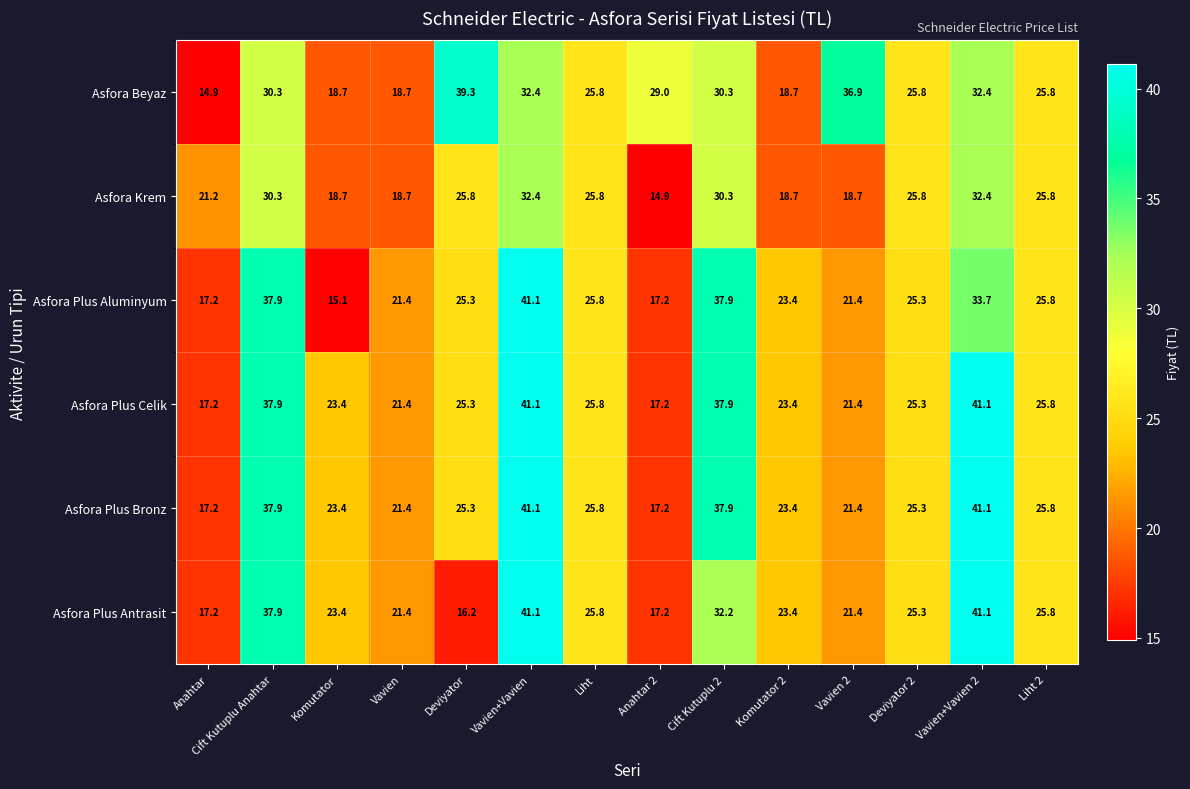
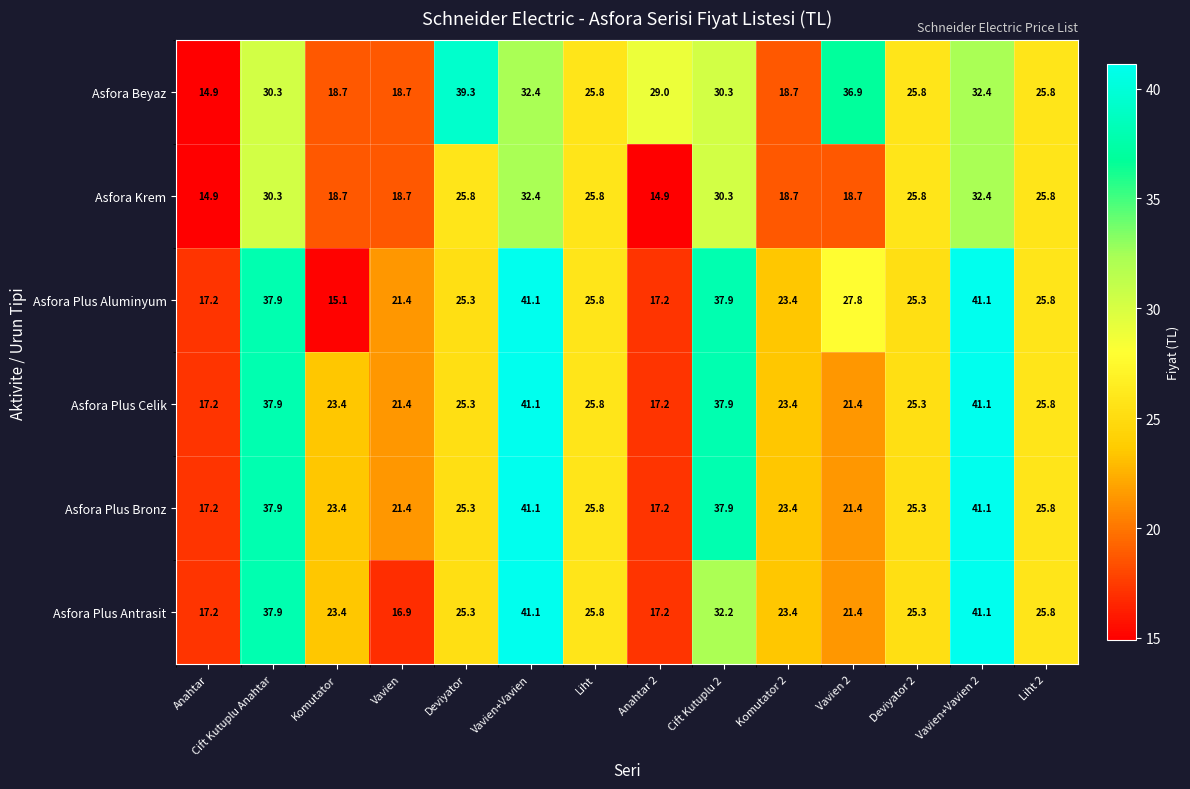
  {
    "Asfora Beyaz": {
      "Anahtar": 14.9,
      "Cift Kutuplu Anahtar": 30.3,
      "Komutator": 18.7,
      "Vavien": 18.7,
      "Deviyator": 39.3,
      "Vavien+Vavien": 32.4,
      "Liht": 25.8,
      "Anahtar 2": 29.0,
      "Cift Kutuplu 2": 30.3,
      "Komutator 2": 18.7,
      "Vavien 2": 36.9,
      "Deviyator 2": 25.8,
      "Vavien+Vavien 2": 32.4,
      "Liht 2": 25.8
    },
    "Asfora Krem": {
-     "Anahtar": 21.2,
+     "Anahtar": 14.9,
      "Cift Kutuplu Anahtar": 30.3,
      "Komutator": 18.7,
      "Vavien": 18.7,
      "Deviyator": 25.8,
      "Vavien+Vavien": 32.4,
      "Liht": 25.8,
      "Anahtar 2": 14.9,
      "Cift Kutuplu 2": 30.3,
      "Komutator 2": 18.7,
      "Vavien 2": 18.7,
      "Deviyator 2": 25.8,
      "Vavien+Vavien 2": 32.4,
      "Liht 2": 25.8
    },
    "Asfora Plus Aluminyum": {
      "Anahtar": 17.2,
      "Cift Kutuplu Anahtar": 37.9,
      "Komutator": 15.1,
      "Vavien": 21.4,
      "Deviyator": 25.3,
      "Vavien+Vavien": 41.1,
      "Liht": 25.8,
      "Anahtar 2": 17.2,
      "Cift Kutuplu 2": 37.9,
      "Komutator 2": 23.4,
-     "Vavien 2": 21.4,
+     "Vavien 2": 27.8,
      "Deviyator 2": 25.3,
-     "Vavien+Vavien 2": 33.7,
+     "Vavien+Vavien 2": 41.1,
      "Liht 2": 25.8
    },
    "Asfora Plus Celik": {
      "Anahtar": 17.2,
      "Cift Kutuplu Anahtar": 37.9,
      "Komutator": 23.4,
      "Vavien": 21.4,
      "Deviyator": 25.3,
      "Vavien+Vavien": 41.1,
      "Liht": 25.8,
      "Anahtar 2": 17.2,
      "Cift Kutuplu 2": 37.9,
      "Komutator 2": 23.4,
      "Vavien 2": 21.4,
      "Deviyator 2": 25.3,
      "Vavien+Vavien 2": 41.1,
      "Liht 2": 25.8
    },
    "Asfora Plus Bronz": {
      "Anahtar": 17.2,
      "Cift Kutuplu Anahtar": 37.9,
      "Komutator": 23.4,
      "Vavien": 21.4,
      "Deviyator": 25.3,
      "Vavien+Vavien": 41.1,
      "Liht": 25.8,
      "Anahtar 2": 17.2,
      "Cift Kutuplu 2": 37.9,
      "Komutator 2": 23.4,
      "Vavien 2": 21.4,
      "Deviyator 2": 25.3,
      "Vavien+Vavien 2": 41.1,
      "Liht 2": 25.8
    },
    "Asfora Plus Antrasit": {
      "Anahtar": 17.2,
      "Cift Kutuplu Anahtar": 37.9,
      "Komutator": 23.4,
-     "Vavien": 21.4,
-     "Deviyator": 16.2,
+     "Vavien": 16.9,
+     "Deviyator": 25.3,
      "Vavien+Vavien": 41.1,
      "Liht": 25.8,
      "Anahtar 2": 17.2,
      "Cift Kutuplu 2": 32.2,
      "Komutator 2": 23.4,
      "Vavien 2": 21.4,
      "Deviyator 2": 25.3,
      "Vavien+Vavien 2": 41.1,
      "Liht 2": 25.8
    }
  }
